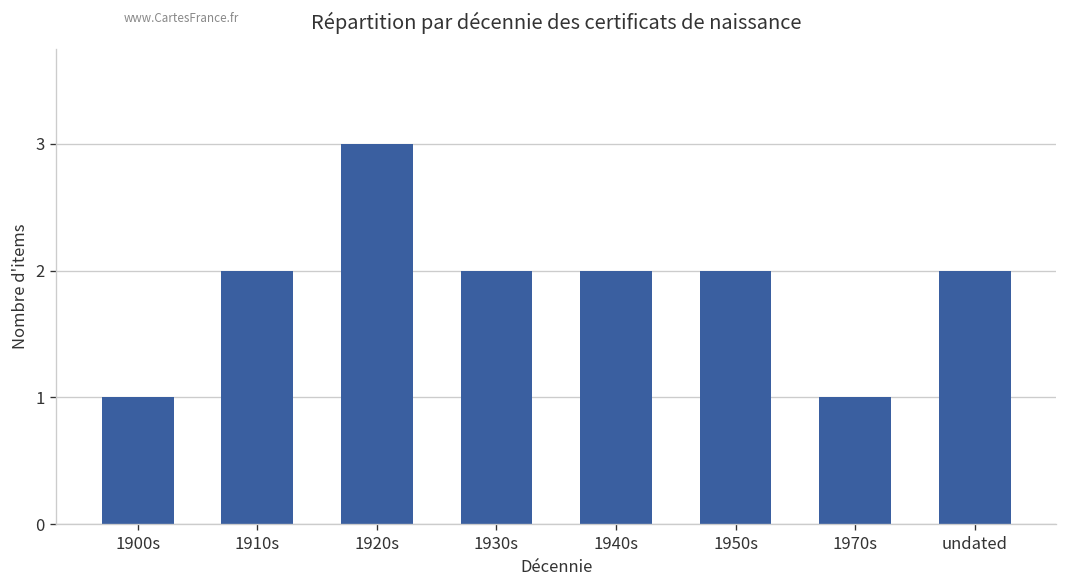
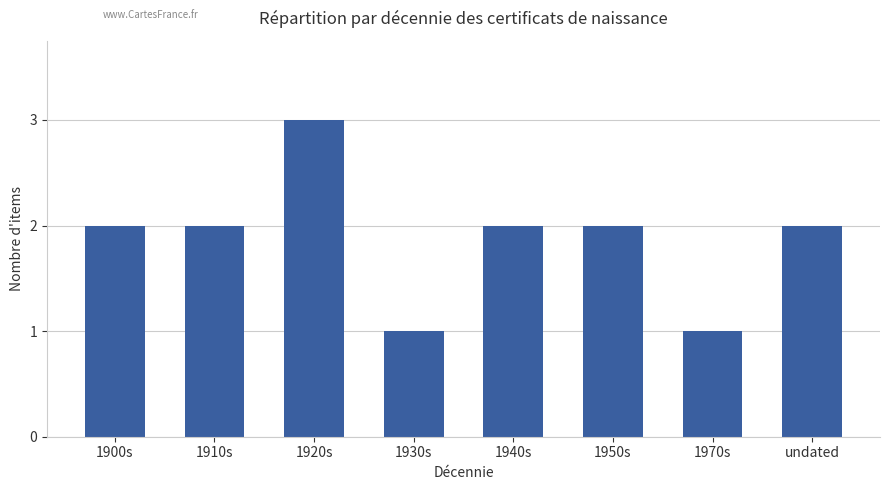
  {
-   "1900s": 1,
+   "1900s": 2,
    "1910s": 2,
    "1920s": 3,
-   "1930s": 2,
+   "1930s": 1,
    "1940s": 2,
    "1950s": 2,
    "1970s": 1,
    "undated": 2
  }
